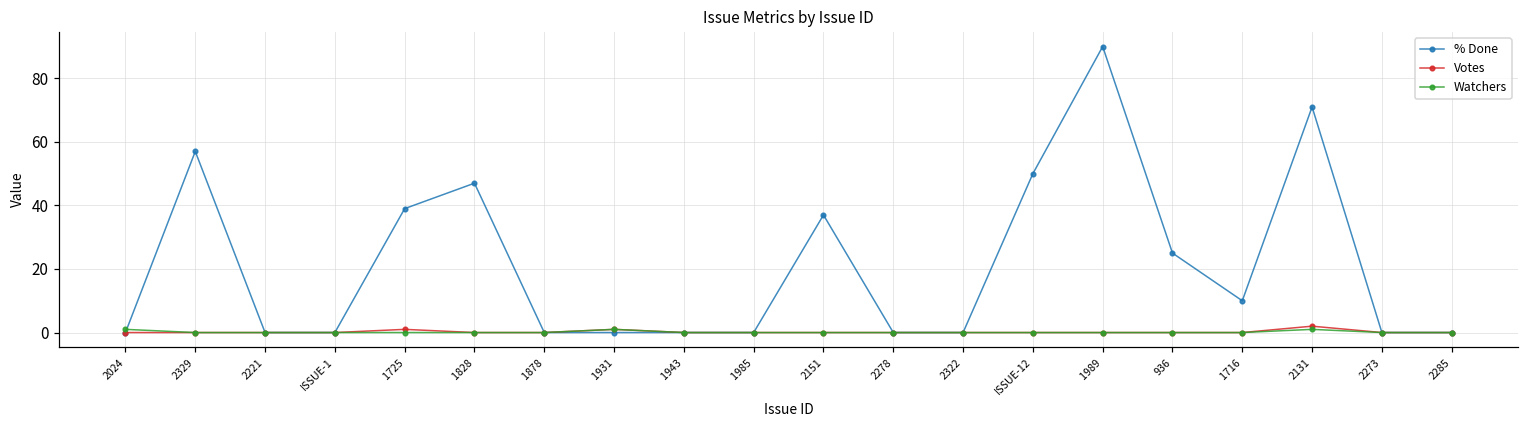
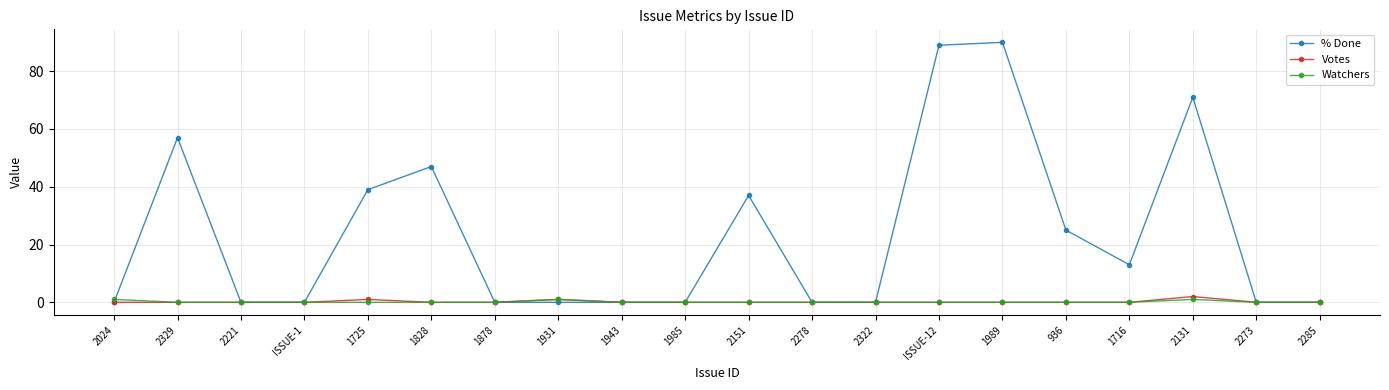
  {
    "% Done": {
      "2329": 57,
      "1725": 39,
      "1828": 47,
      "1931": 0,
      "2151": 37,
-     "ISSUE-12": 50,
+     "ISSUE-12": 89,
      "1989": 90,
      "936": 25,
-     "1716": 10,
+     "1716": 13,
      "2131": 71
    },
    "Votes": {
      "1725": 1,
      "2131": 2
    },
    "Watchers": {
      "2024": 1,
      "1725": 0,
      "2131": 1
    }
  }
